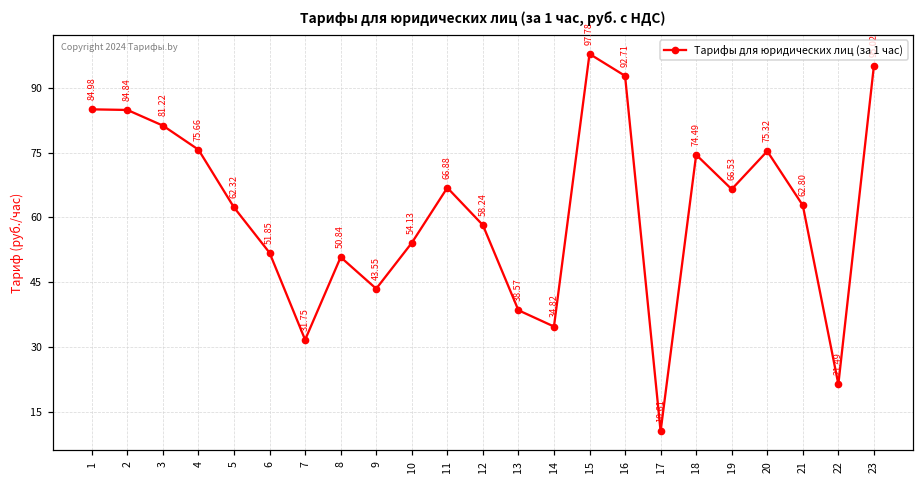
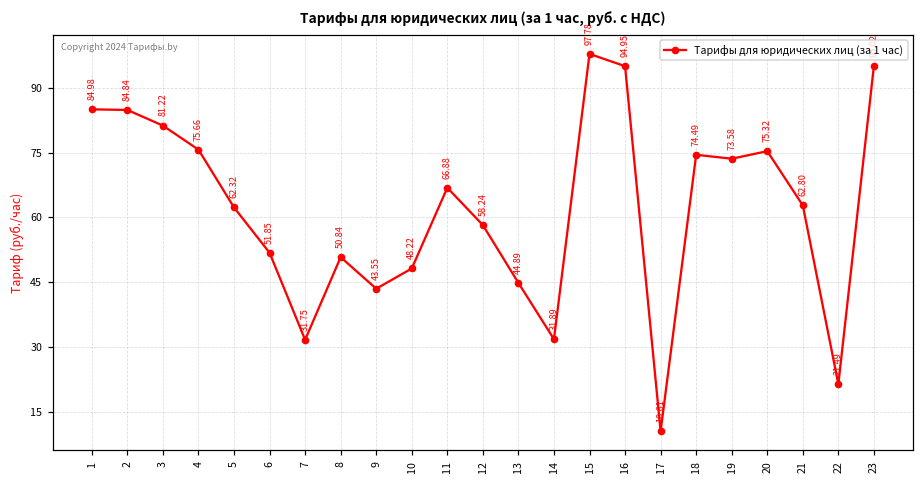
  {
    "1": 84.98,
    "2": 84.84,
    "3": 81.22,
    "4": 75.66,
    "5": 62.32,
    "6": 51.85,
    "7": 31.75,
    "8": 50.84,
    "9": 43.55,
-   "10": 54.13,
+   "10": 48.22,
    "11": 66.88,
    "12": 58.24,
-   "13": 38.57,
-   "14": 34.82,
+   "13": 44.89,
+   "14": 31.89,
    "15": 97.78,
-   "16": 92.71,
+   "16": 94.95,
    "17": 10.61,
    "18": 74.49,
-   "19": 66.53,
+   "19": 73.58,
    "20": 75.32,
    "21": 62.80,
    "22": 21.49
  }
